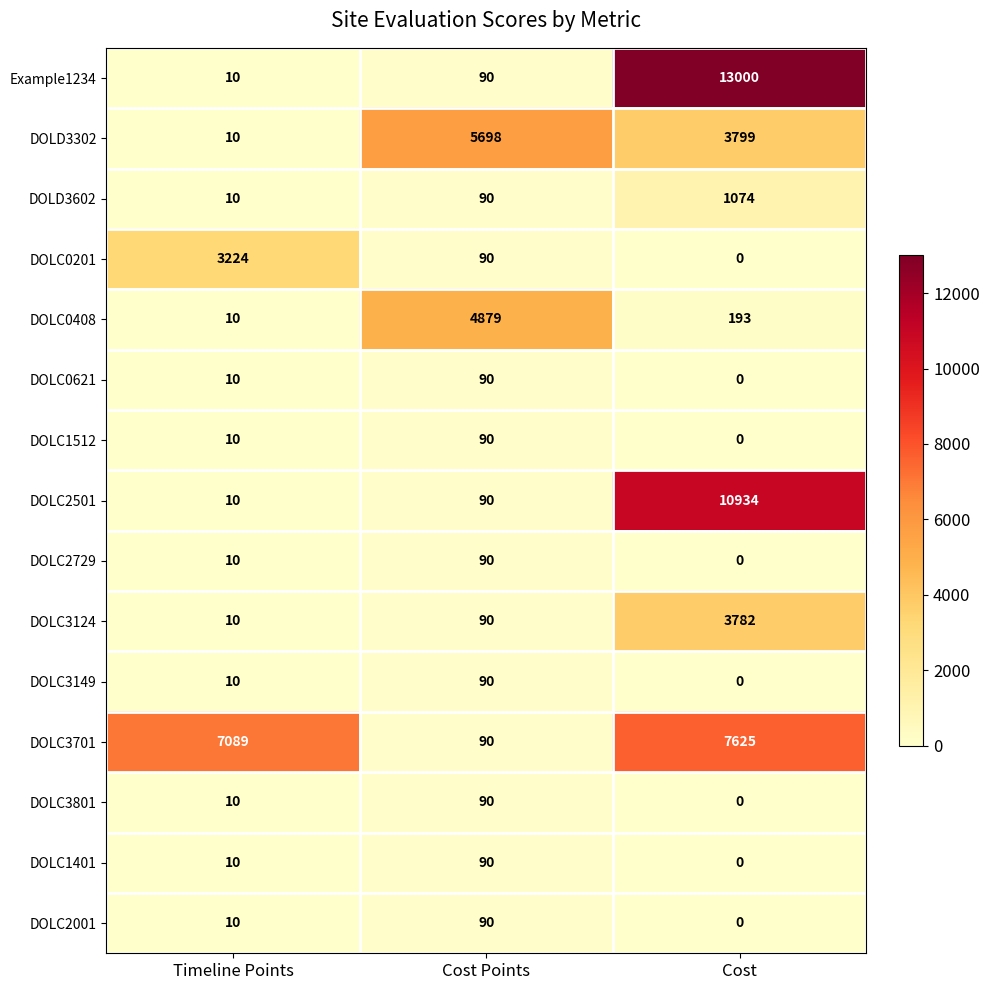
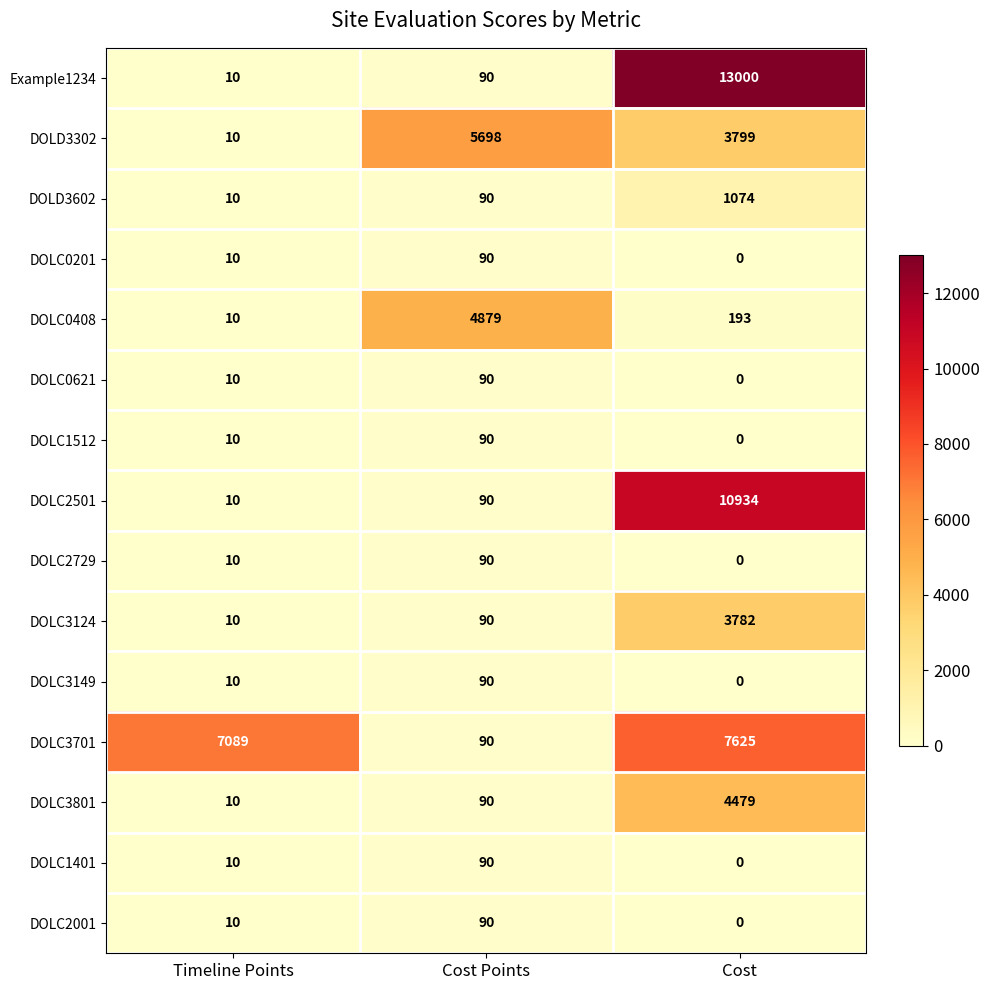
  {
    "Example1234": {
      "Timeline Points": 10,
      "Cost Points": 90,
      "Cost": 13000
    },
    "DOLD3302": {
      "Timeline Points": 10,
      "Cost Points": 5698,
      "Cost": 3799
    },
    "DOLD3602": {
      "Timeline Points": 10,
      "Cost Points": 90,
      "Cost": 1074
    },
    "DOLC0201": {
-     "Timeline Points": 3224,
+     "Timeline Points": 10,
      "Cost Points": 90,
      "Cost": 0
    },
    "DOLC0408": {
      "Timeline Points": 10,
      "Cost Points": 4879,
      "Cost": 193
    },
    "DOLC0621": {
      "Timeline Points": 10,
      "Cost Points": 90,
      "Cost": 0
    },
    "DOLC1512": {
      "Timeline Points": 10,
      "Cost Points": 90,
      "Cost": 0
    },
    "DOLC2501": {
      "Timeline Points": 10,
      "Cost Points": 90,
      "Cost": 10934
    },
    "DOLC2729": {
      "Timeline Points": 10,
      "Cost Points": 90,
      "Cost": 0
    },
    "DOLC3124": {
      "Timeline Points": 10,
      "Cost Points": 90,
      "Cost": 3782
    },
    "DOLC3149": {
      "Timeline Points": 10,
      "Cost Points": 90,
      "Cost": 0
    },
    "DOLC3701": {
      "Timeline Points": 7089,
      "Cost Points": 90,
      "Cost": 7625
    },
    "DOLC3801": {
      "Timeline Points": 10,
      "Cost Points": 90,
-     "Cost": 0
+     "Cost": 4479
    },
    "DOLC1401": {
      "Timeline Points": 10,
      "Cost Points": 90,
      "Cost": 0
    },
    "DOLC2001": {
      "Timeline Points": 10,
      "Cost Points": 90,
      "Cost": 0
    }
  }
